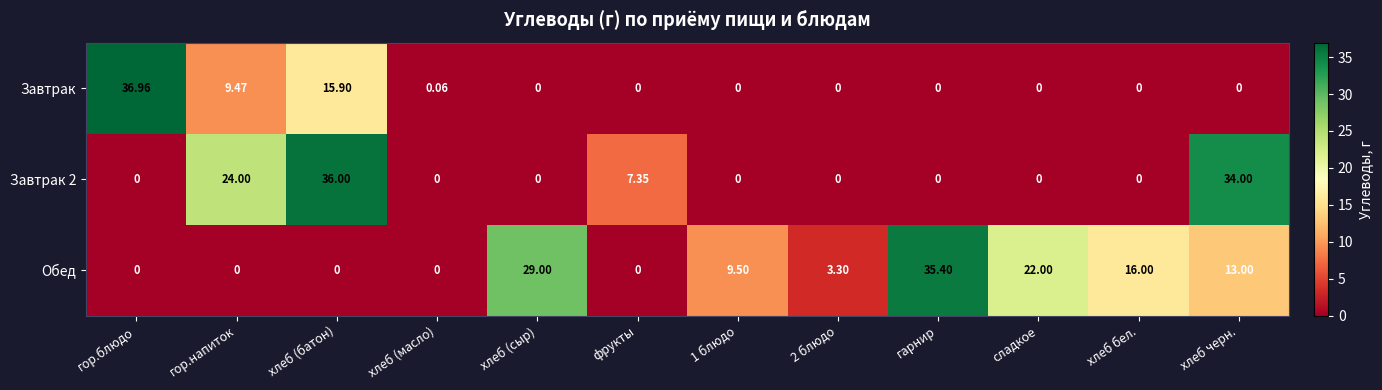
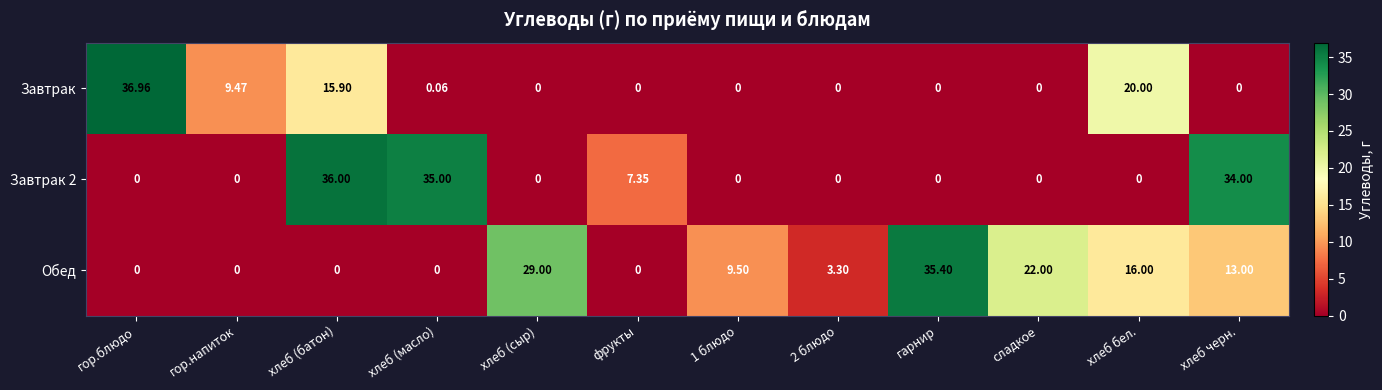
  {
    "Завтрак": {
      "гор.блюдо": 36.96,
      "гор.напиток": 9.47,
      "хлеб (батон)": 15.90,
      "хлеб (масло)": 0.06,
      "хлеб (сыр)": 0,
      "фрукты": 0,
      "1 блюдо": 0,
      "2 блюдо": 0,
      "гарнир": 0,
      "сладкое": 0,
-     "хлеб бел.": 0,
+     "хлеб бел.": 20.00,
      "хлеб черн.": 0
    },
    "Завтрак 2": {
      "гор.блюдо": 0,
-     "гор.напиток": 24.00,
+     "гор.напиток": 0,
      "хлеб (батон)": 36.00,
-     "хлеб (масло)": 0,
+     "хлеб (масло)": 35.00,
      "хлеб (сыр)": 0,
      "фрукты": 7.35,
      "1 блюдо": 0,
      "2 блюдо": 0,
      "гарнир": 0,
      "сладкое": 0,
      "хлеб бел.": 0,
      "хлеб черн.": 34.00
    },
    "Обед": {
      "гор.блюдо": 0,
      "гор.напиток": 0,
      "хлеб (батон)": 0,
      "хлеб (масло)": 0,
      "хлеб (сыр)": 29.00,
      "фрукты": 0,
      "1 блюдо": 9.50,
      "2 блюдо": 3.30,
      "гарнир": 35.40,
      "сладкое": 22.00,
      "хлеб бел.": 16.00,
      "хлеб черн.": 13.00
    }
  }
